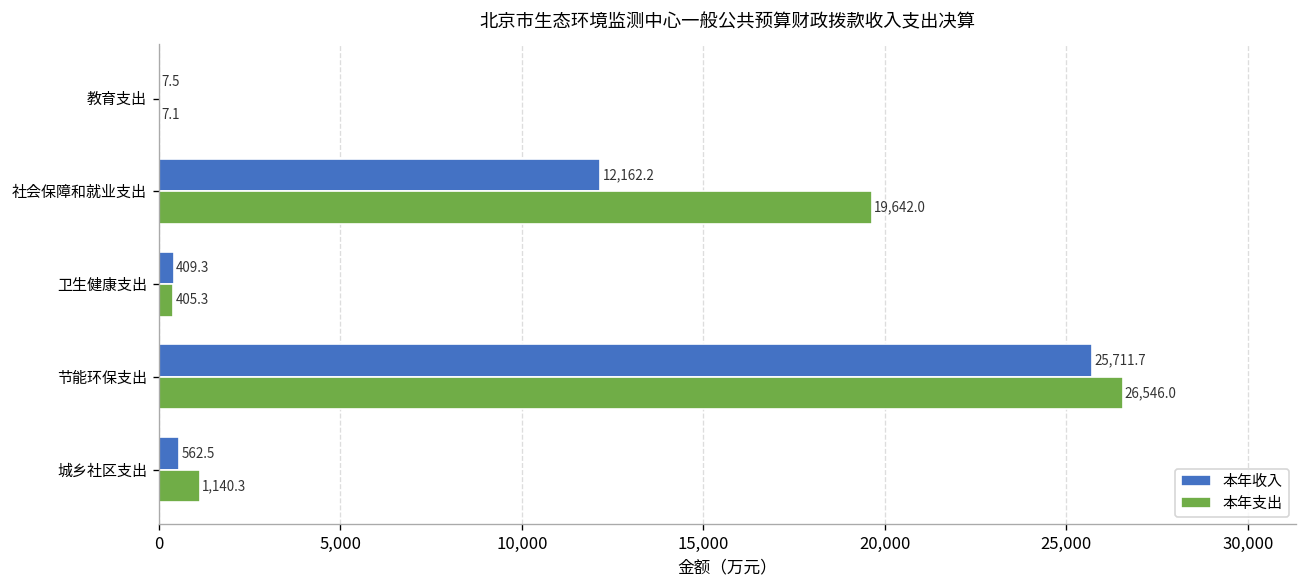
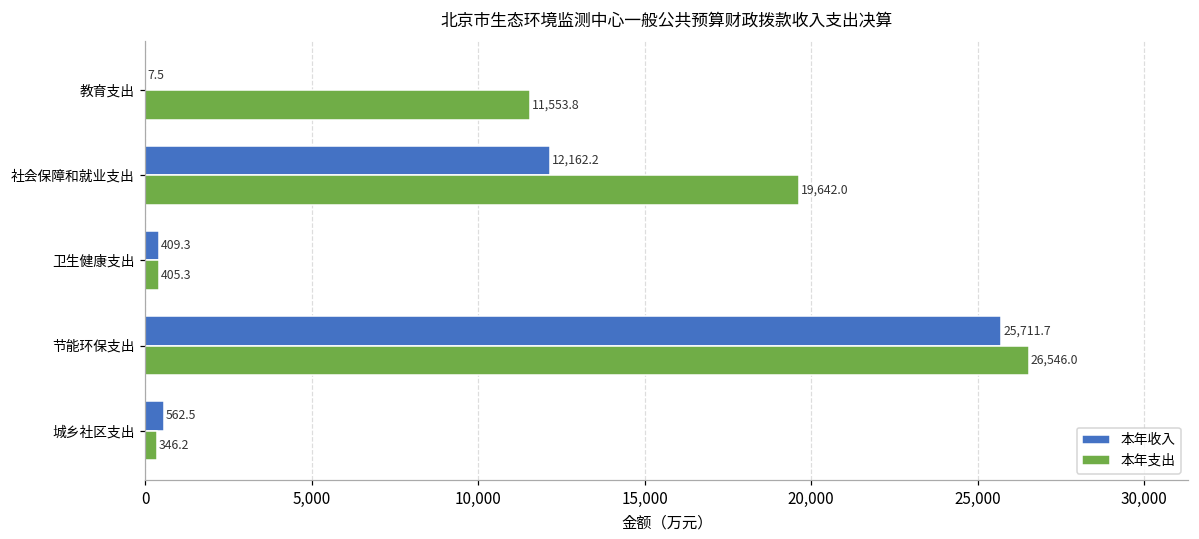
  {
    "本年收入": {
      "教育支出": "7.5",
      "社会保障和就业支出": "12,162.2",
      "卫生健康支出": "409.3",
      "节能环保支出": "25,711.7",
      "城乡社区支出": "562.5"
    },
    "本年支出": {
-     "教育支出": "7.1",
+     "教育支出": "11,553.8",
      "社会保障和就业支出": "19,642.0",
      "卫生健康支出": "405.3",
      "节能环保支出": "26,546.0",
-     "城乡社区支出": "1,140.3"
+     "城乡社区支出": "346.2"
    }
  }
